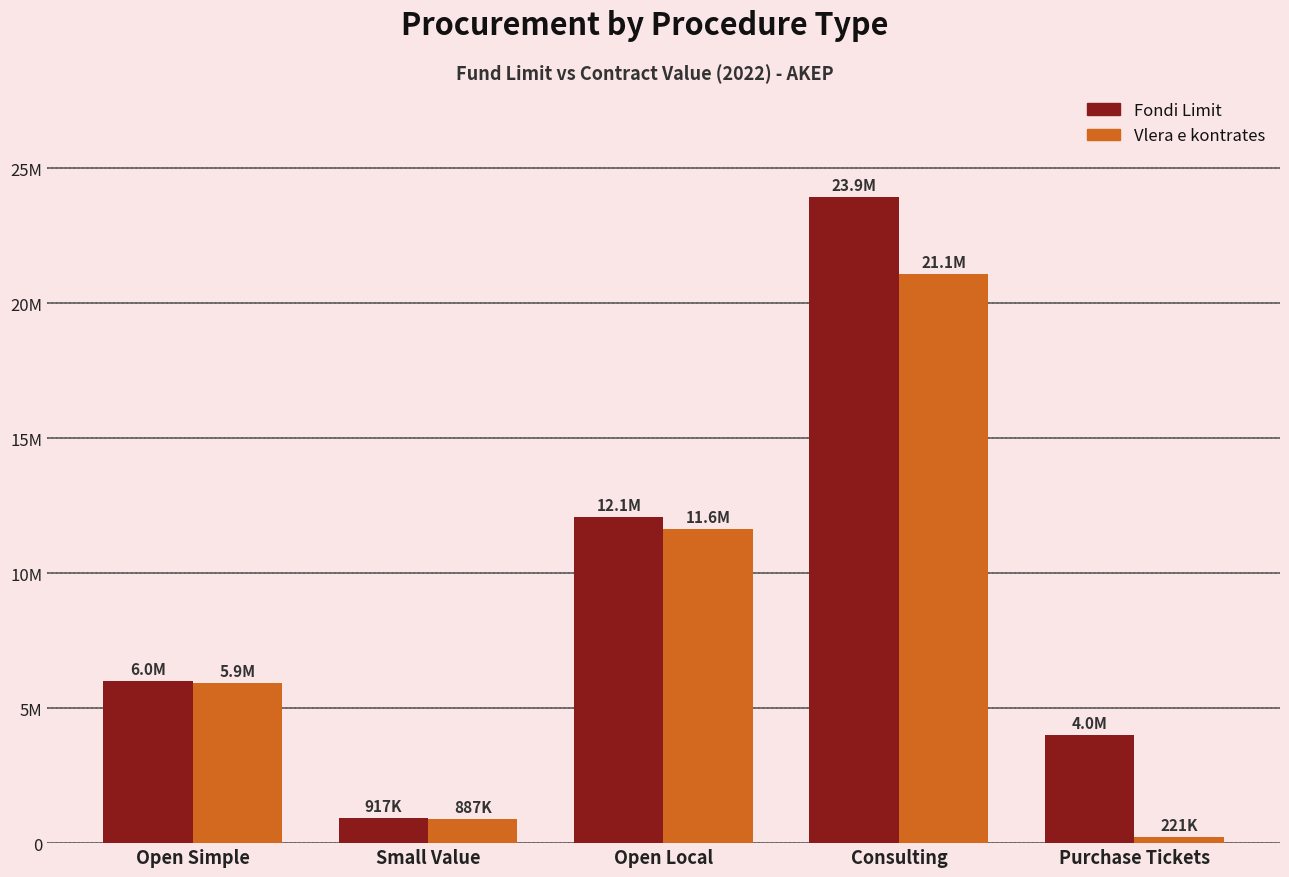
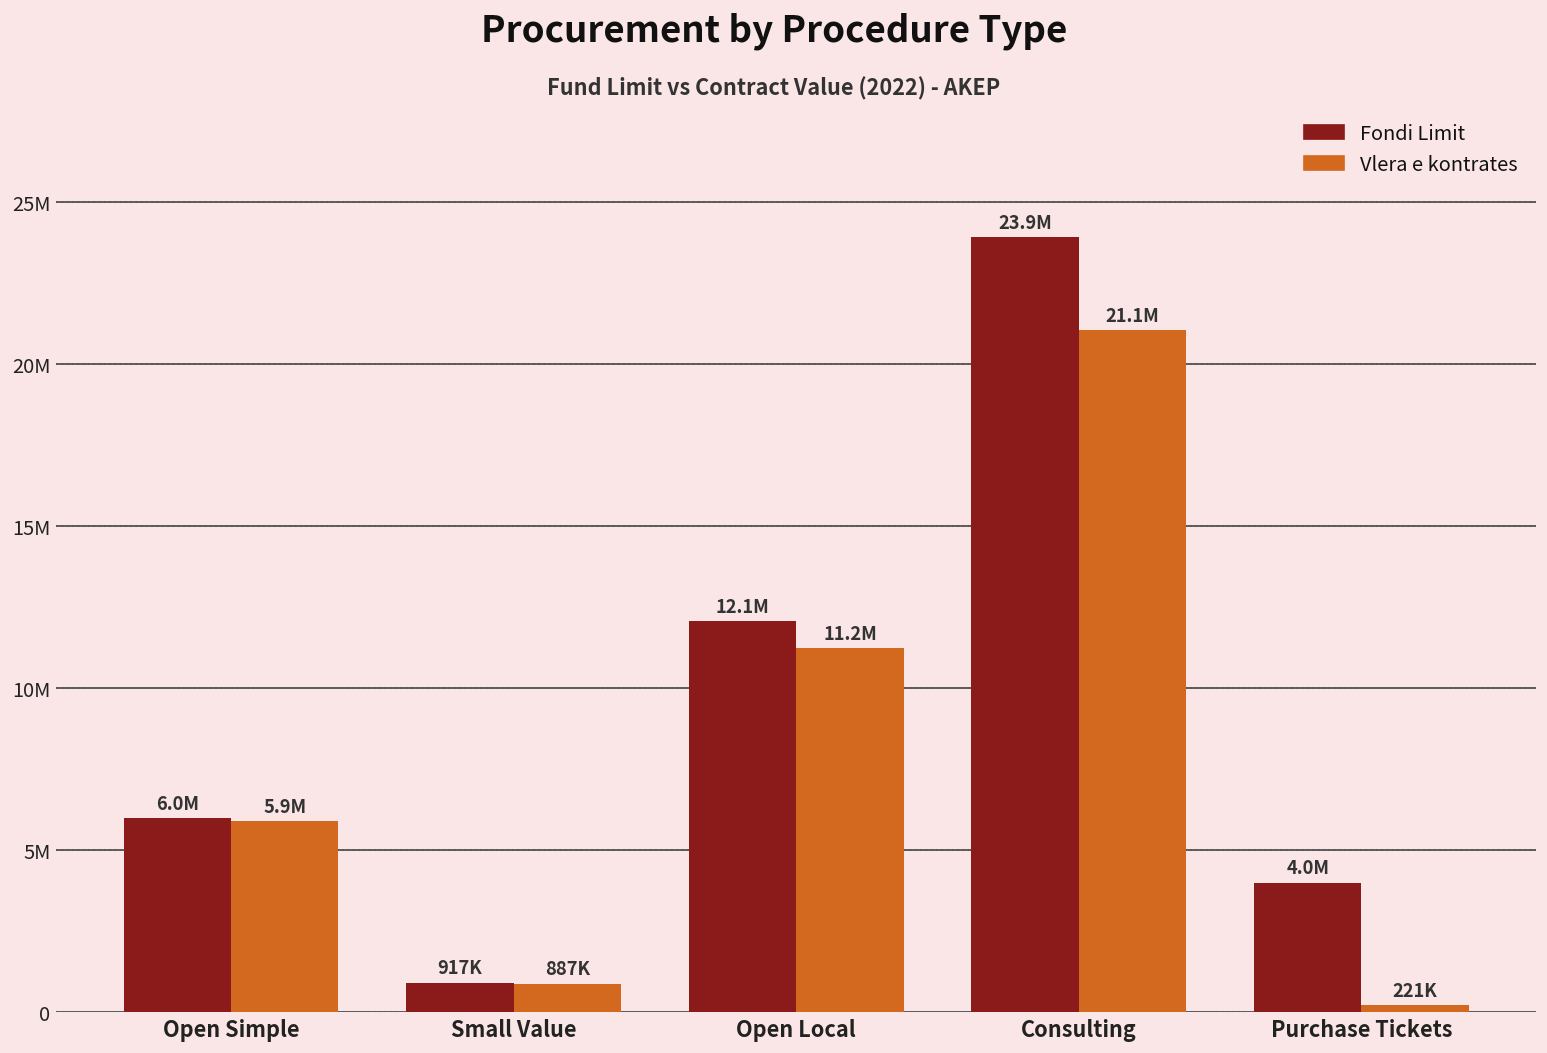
  {
    "Fondi Limit": {
      "Open Simple": "6.0M",
      "Small Value": "917K",
      "Open Local": "12.1M",
      "Consulting": "23.9M",
      "Purchase Tickets": "4.0M"
    },
    "Vlera e kontrates": {
      "Open Simple": "5.9M",
      "Small Value": "887K",
-     "Open Local": "11.6M",
+     "Open Local": "11.2M",
      "Consulting": "21.1M",
      "Purchase Tickets": "221K"
    }
  }
